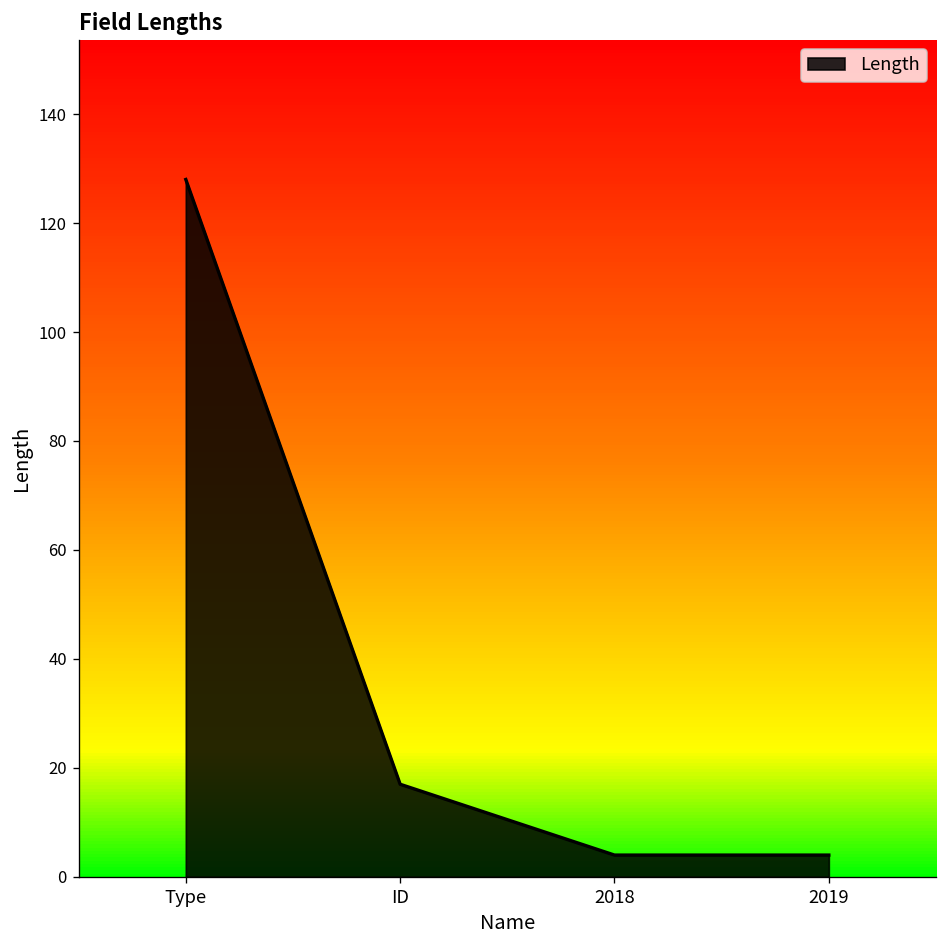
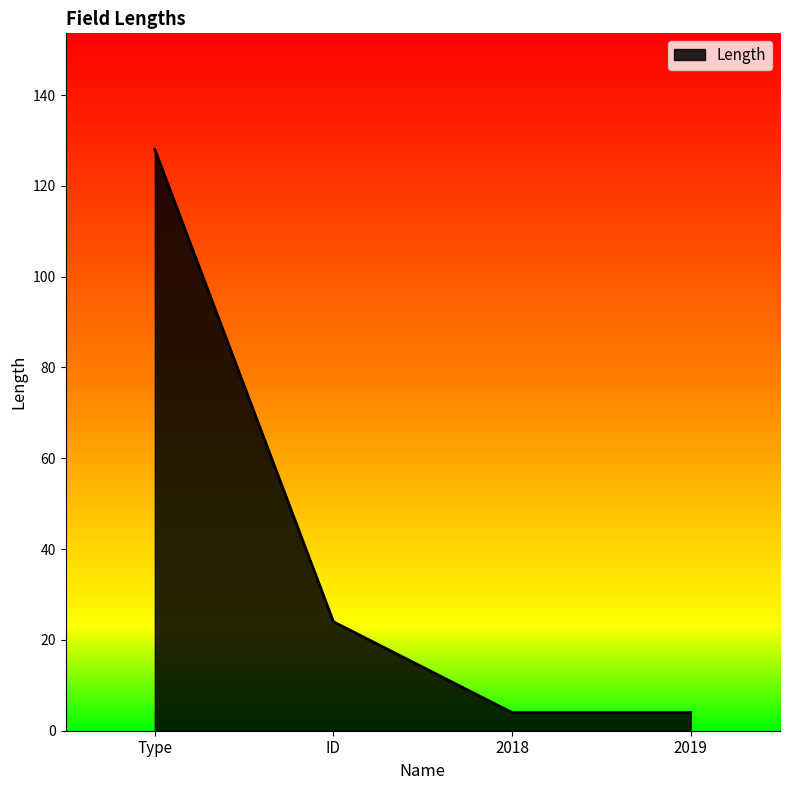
  {
    "Type": 128,
-   "ID": 17,
+   "ID": 24,
    "2018": 4,
    "2019": 4
  }
